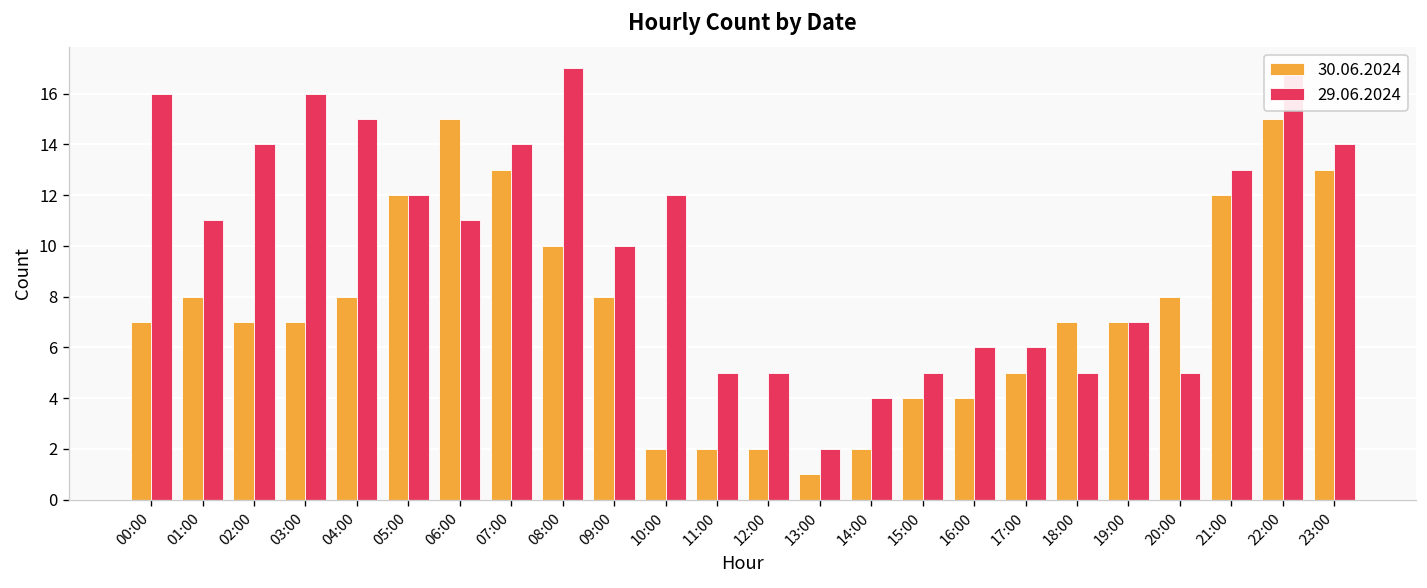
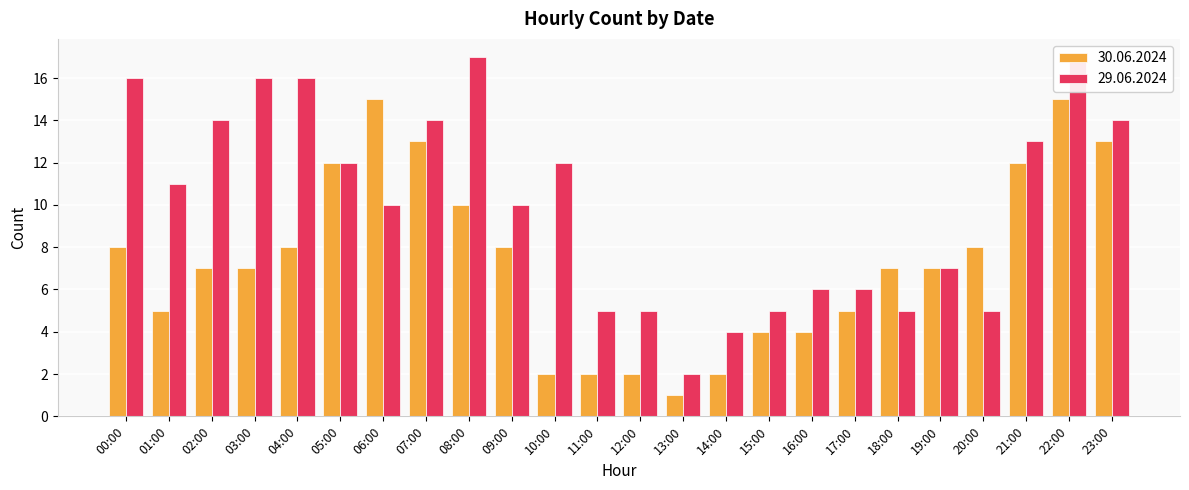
  {
    "30.06.2024": {
-     "00:00": 7,
-     "01:00": 8,
+     "00:00": 8,
+     "01:00": 5,
      "02:00": 7,
      "03:00": 7,
      "04:00": 8,
      "05:00": 12,
      "06:00": 15,
      "07:00": 13,
      "08:00": 10,
      "09:00": 8,
      "10:00": 2,
      "11:00": 2,
      "12:00": 2,
      "13:00": 1,
      "14:00": 2,
      "15:00": 4,
      "16:00": 4,
      "17:00": 5,
      "18:00": 7,
      "19:00": 7,
      "20:00": 8,
      "21:00": 12,
      "22:00": 15,
      "23:00": 13
    },
    "29.06.2024": {
      "00:00": 16,
      "01:00": 11,
      "02:00": 14,
      "03:00": 16,
-     "04:00": 15,
+     "04:00": 16,
      "05:00": 12,
-     "06:00": 11,
+     "06:00": 10,
      "07:00": 14,
      "08:00": 17,
      "09:00": 10,
      "10:00": 12,
      "11:00": 5,
      "12:00": 5,
      "13:00": 2,
      "14:00": 4,
      "15:00": 5,
      "16:00": 6,
      "17:00": 6,
      "18:00": 5,
      "19:00": 7,
      "20:00": 5,
      "21:00": 13,
      "23:00": 14
    }
  }
